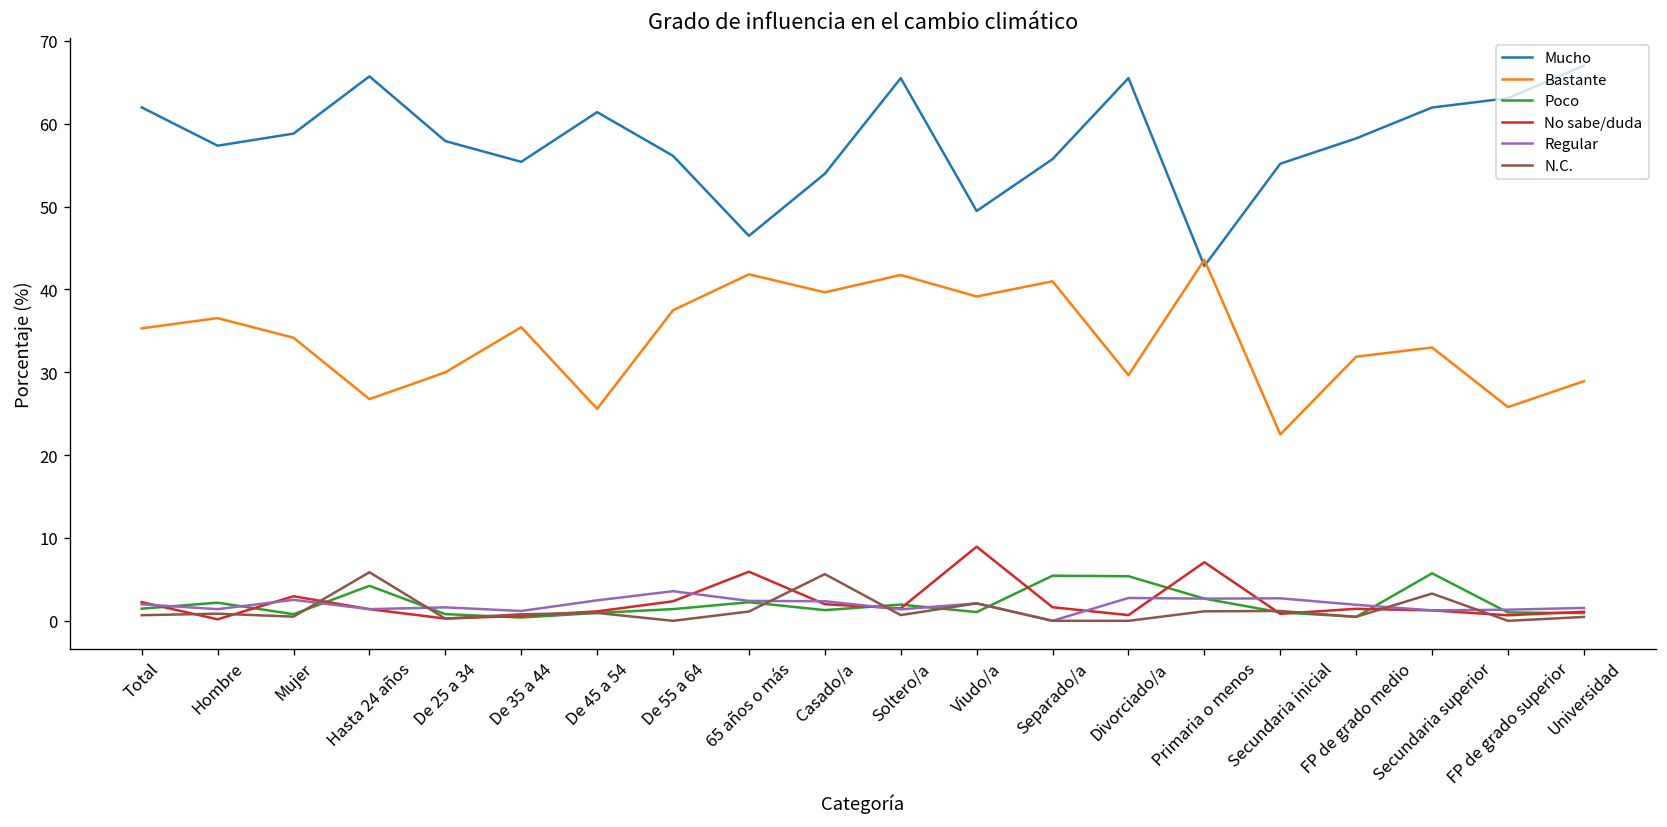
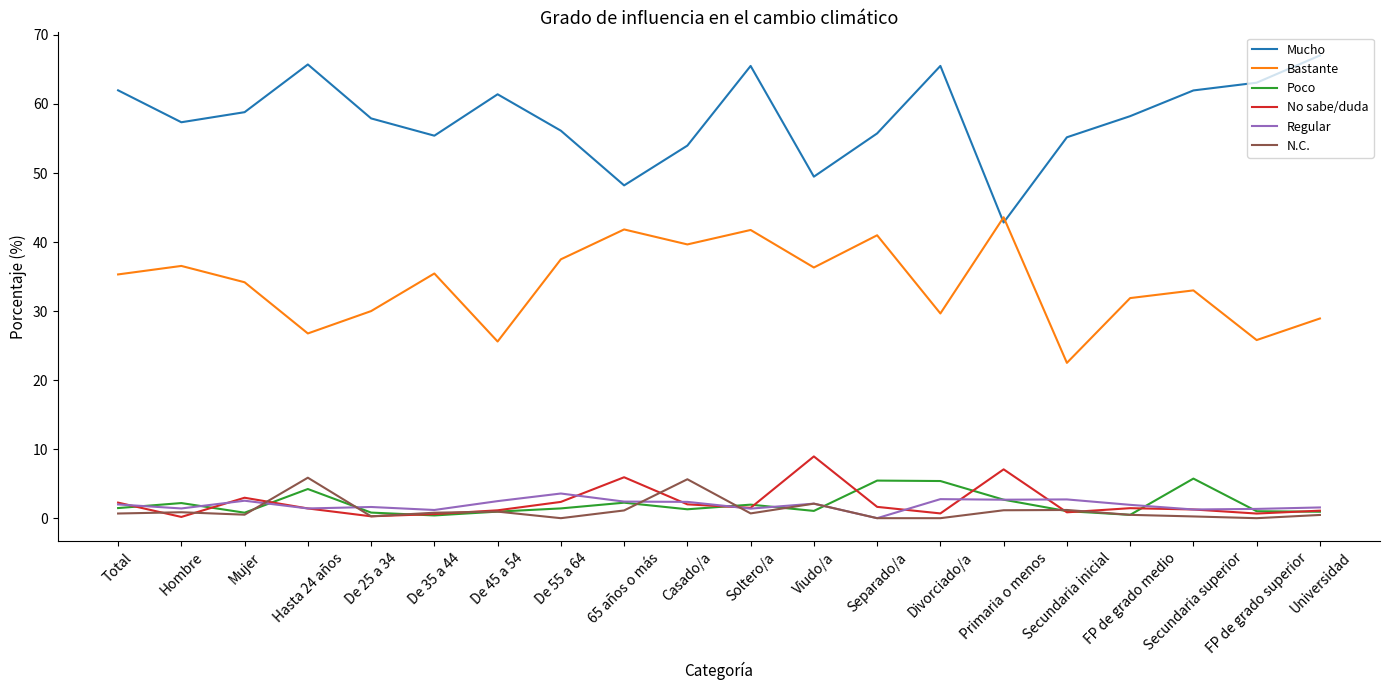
  {
    "Mucho": {
      "Total": 62,
      "Hombre": 57,
      "Mujer": 59,
      "Hasta 24 años": 66,
      "De 25 a 34": 58,
      "De 35 a 44": 55,
      "De 45 a 54": 61,
      "De 55 a 64": 56,
-     "65 años o más": 46,
+     "65 años o más": 48,
      "Casado/a": 54,
      "Soltero/a": 66,
      "Viudo/a": 49,
      "Separado/a": 56,
      "Divorciado/a": 66,
      "Primaria o menos": 43,
      "Secundaria inicial": 55,
      "FP de grado medio": 58,
      "Secundaria superior": 62
    },
    "Bastante": {
      "Total": 35,
      "Hombre": 37,
      "Mujer": 34,
      "Hasta 24 años": 27,
      "De 25 a 34": 30,
      "De 35 a 44": 35,
      "De 45 a 54": 26,
      "De 55 a 64": 38,
      "65 años o más": 42,
      "Casado/a": 40,
      "Soltero/a": 42,
-     "Viudo/a": 39,
+     "Viudo/a": 36,
      "Separado/a": 41,
      "Divorciado/a": 30,
      "Primaria o menos": 44,
      "Secundaria inicial": 22,
      "FP de grado medio": 32,
      "Secundaria superior": 33,
      "FP de grado superior": 26,
      "Universidad": 29
    },
    "Poco": {
      "Total": 1,
      "Hombre": 2,
      "Hasta 24 años": 4,
      "De 25 a 34": 1,
      "De 55 a 64": 1,
      "Casado/a": 1,
      "Soltero/a": 2,
      "Viudo/a": 1,
      "Separado/a": 5,
      "Divorciado/a": 5,
      "Secundaria superior": 6
    },
    "No sabe/duda": {
      "Hombre": 0,
      "Mujer": 3,
      "De 55 a 64": 2,
      "65 años o más": 6,
      "Viudo/a": 9,
      "Separado/a": 2,
      "Divorciado/a": 1,
      "Primaria o menos": 7,
      "FP de grado medio": 1
    },
    "Regular": {
      "Hombre": 1,
      "Mujer": 3,
      "De 25 a 34": 2,
      "De 35 a 44": 1,
      "De 45 a 54": 2,
      "De 55 a 64": 4,
      "Divorciado/a": 3,
      "Secundaria inicial": 3,
      "FP de grado medio": 2,
      "Universidad": 2
    },
    "N.C.": {
      "Total": 1,
      "Hombre": 1,
      "Hasta 24 años": 6,
      "De 55 a 64": 0,
      "65 años o más": 1,
      "Casado/a": 6,
      "Soltero/a": 1,
      "Divorciado/a": 0,
      "Primaria o menos": 1,
-     "Secundaria superior": 3,
+     "Secundaria superior": 0,
      "FP de grado superior": 0,
      "Universidad": 0
    }
  }
